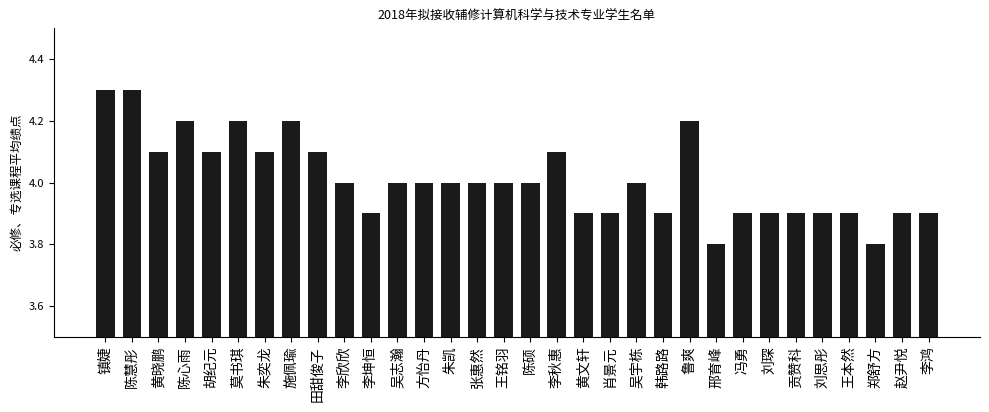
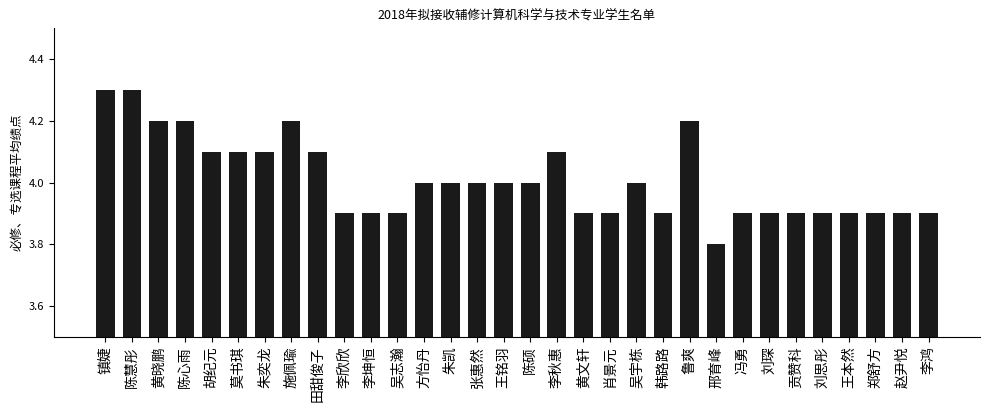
  {
    "镇婕": 4.3,
    "陈慧彤": 4.3,
-   "黄晓鹏": 4.1,
+   "黄晓鹏": 4.2,
    "陈心雨": 4.2,
    "胡纪元": 4.1,
-   "莫书琪": 4.2,
+   "莫书琪": 4.1,
    "朱奕龙": 4.1,
    "施佩瑜": 4.2,
    "田甜俊子": 4.1,
-   "李欣欣": 4.0,
+   "李欣欣": 3.9,
    "李坤恒": 3.9,
-   "吴志瀚": 4.0,
+   "吴志瀚": 3.9,
    "方怡丹": 4.0,
    "朱凯": 4.0,
    "张惠然": 4.0,
    "王铭羽": 4.0,
    "陈硕": 4.0,
    "李秋惠": 4.1,
    "黄文轩": 3.9,
    "肖景元": 3.9,
    "吴宇栋": 4.0,
    "韩路路": 3.9,
    "鲁爽": 4.2,
    "邢育峰": 3.8,
    "冯勇": 3.9,
    "刘琛": 3.9,
    "贡赞科": 3.9,
    "刘思彤": 3.9,
    "王本然": 3.9,
-   "郑舒方": 3.8,
+   "郑舒方": 3.9,
    "赵尹悦": 3.9,
    "李鸿": 3.9
  }
